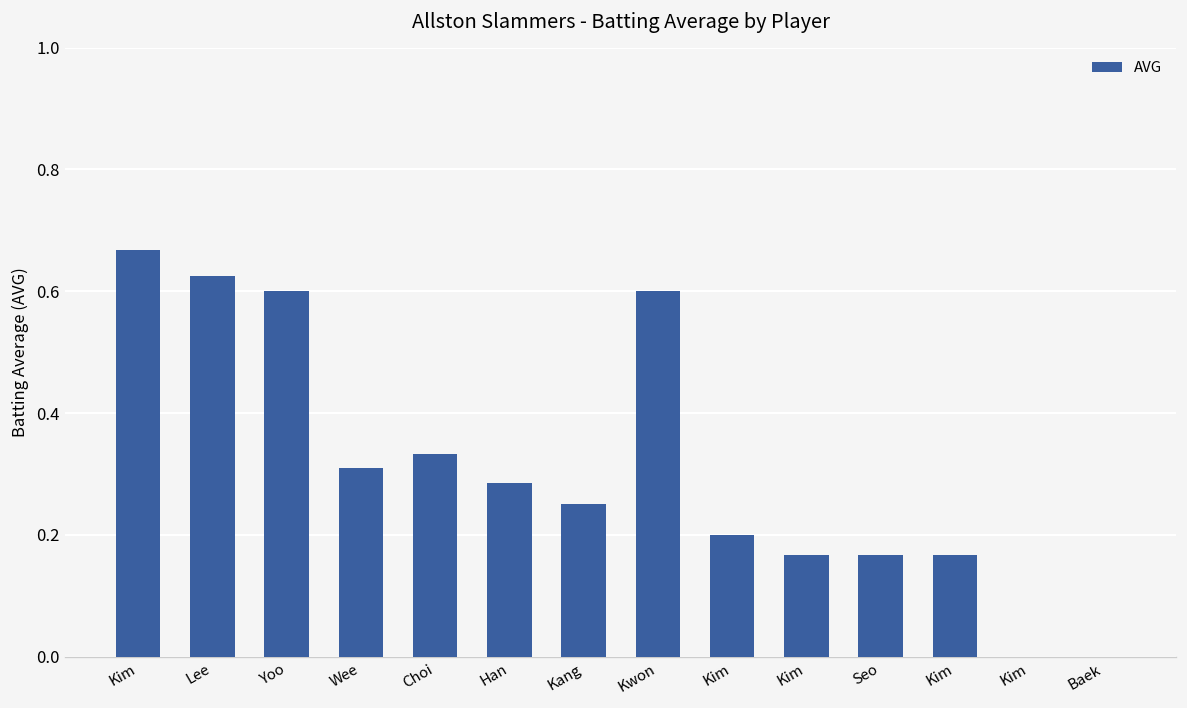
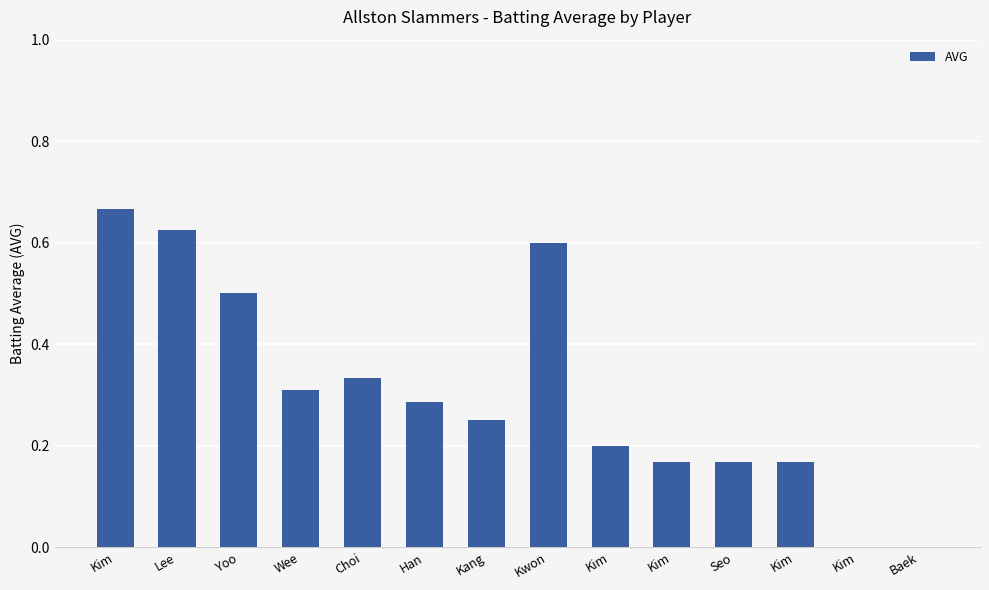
  {
    "Lee": 0.63,
-   "Yoo": 0.6,
+   "Yoo": 0.5,
    "Wee": 0.31,
    "Choi": 0.33,
    "Han": 0.29,
    "Kang": 0.25,
    "Kwon": 0.6,
    "Seo": 0.17,
    "Baek": 0.0
  }
